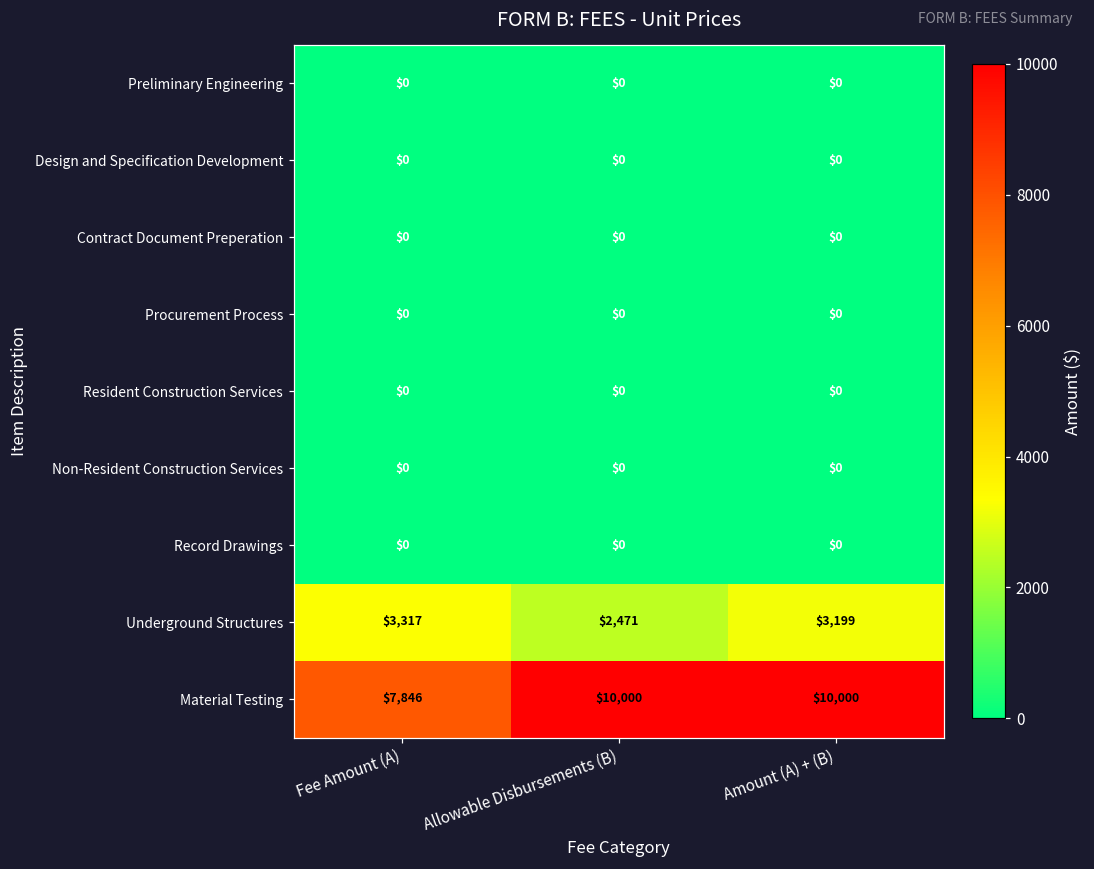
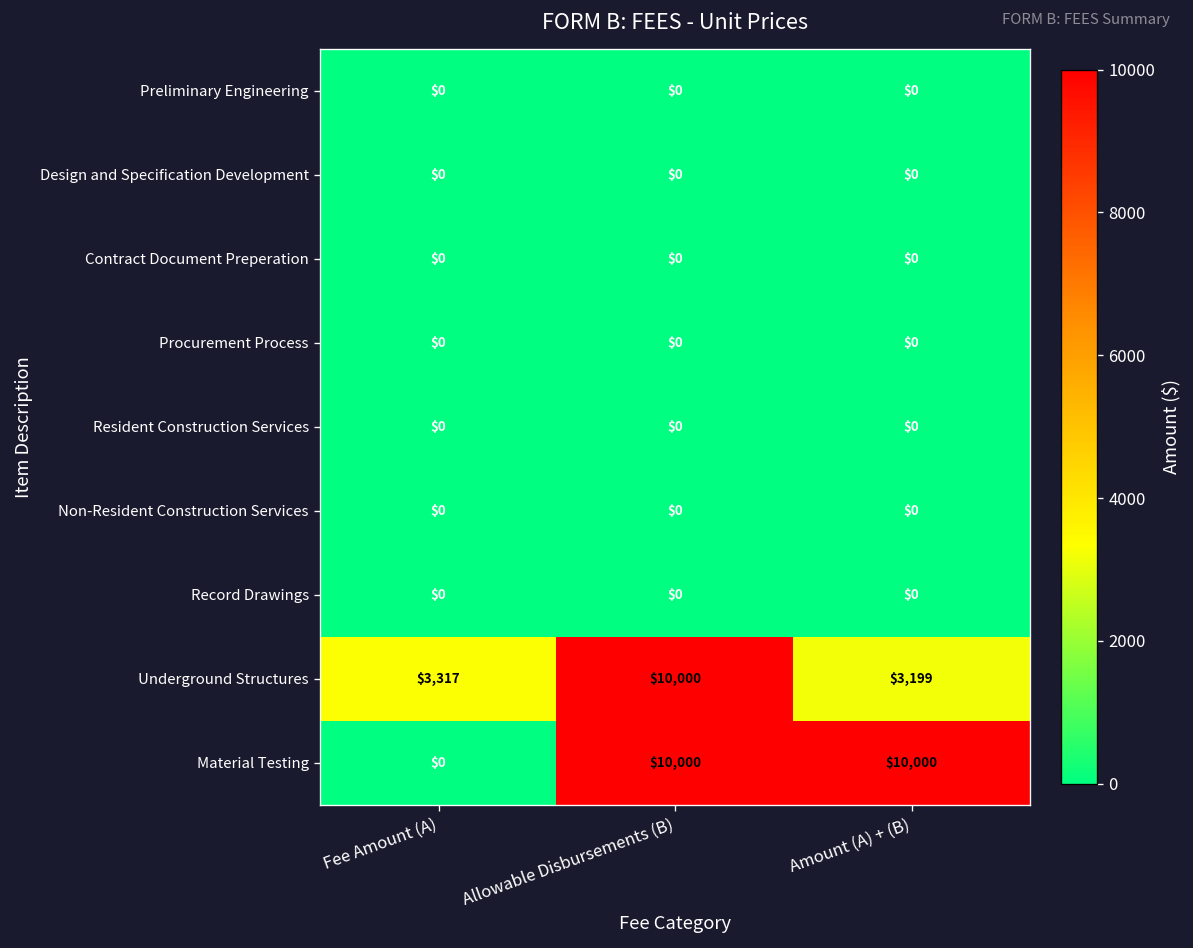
  {
    "Preliminary Engineering": {
      "Fee Amount (A)": "$0",
      "Allowable Disbursements (B)": "$0",
      "Amount (A) + (B)": "$0"
    },
    "Design and Specification Development": {
      "Fee Amount (A)": "$0",
      "Allowable Disbursements (B)": "$0",
      "Amount (A) + (B)": "$0"
    },
    "Contract Document Preperation": {
      "Fee Amount (A)": "$0",
      "Allowable Disbursements (B)": "$0",
      "Amount (A) + (B)": "$0"
    },
    "Procurement Process": {
      "Fee Amount (A)": "$0",
      "Allowable Disbursements (B)": "$0",
      "Amount (A) + (B)": "$0"
    },
    "Resident Construction Services": {
      "Fee Amount (A)": "$0",
      "Allowable Disbursements (B)": "$0",
      "Amount (A) + (B)": "$0"
    },
    "Non-Resident Construction Services": {
      "Fee Amount (A)": "$0",
      "Allowable Disbursements (B)": "$0",
      "Amount (A) + (B)": "$0"
    },
    "Record Drawings": {
      "Fee Amount (A)": "$0",
      "Allowable Disbursements (B)": "$0",
      "Amount (A) + (B)": "$0"
    },
    "Underground Structures": {
      "Fee Amount (A)": "$3,317",
-     "Allowable Disbursements (B)": "$2,471",
+     "Allowable Disbursements (B)": "$10,000",
      "Amount (A) + (B)": "$3,199"
    },
    "Material Testing": {
-     "Fee Amount (A)": "$7,846",
+     "Fee Amount (A)": "$0",
      "Allowable Disbursements (B)": "$10,000",
      "Amount (A) + (B)": "$10,000"
    }
  }
